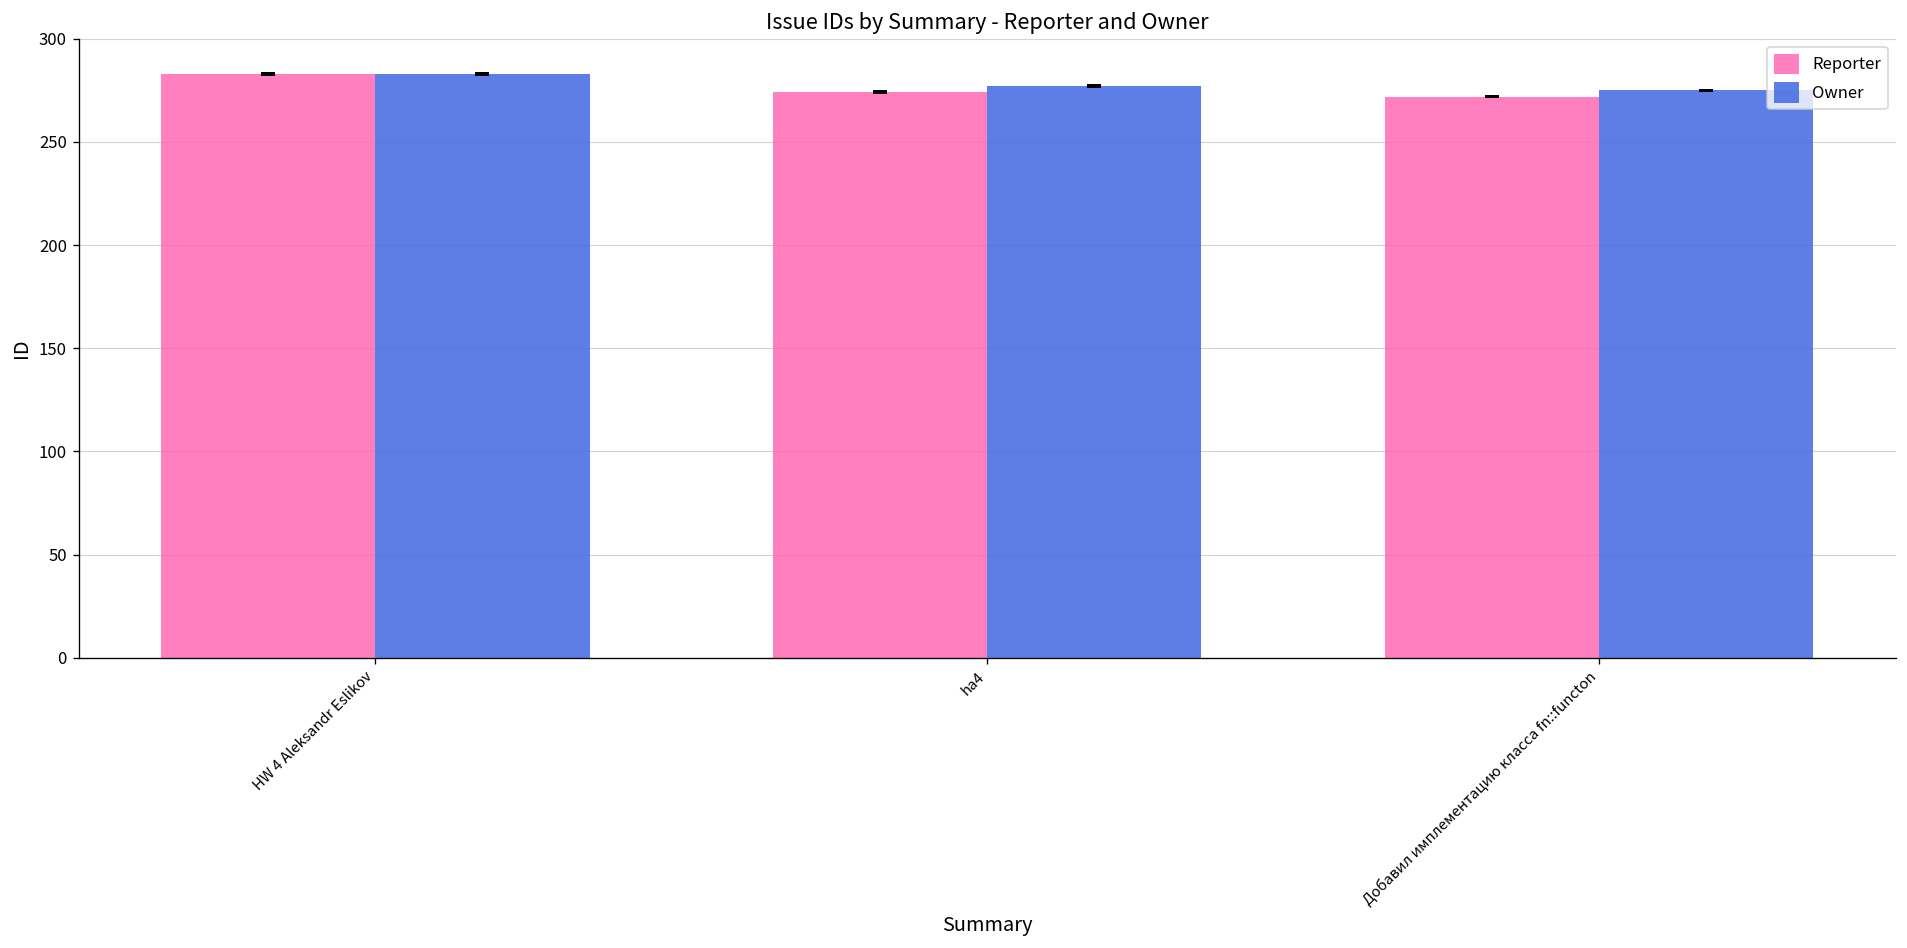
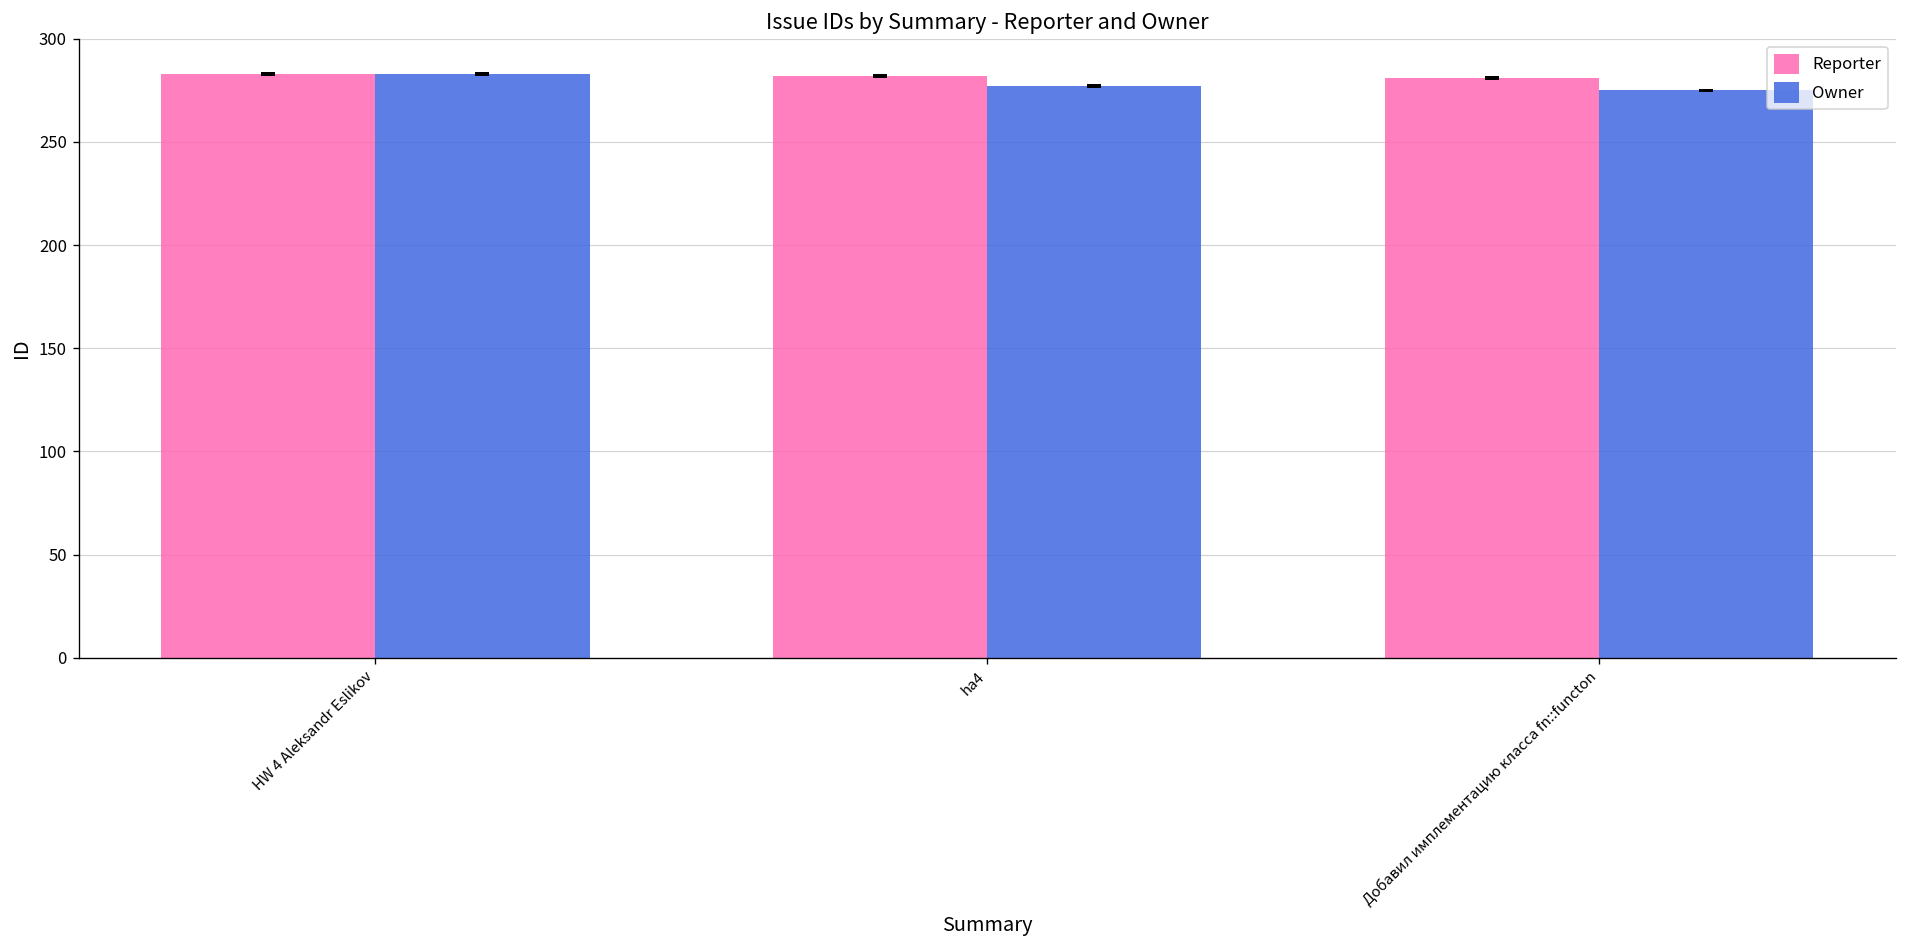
  {
    "Reporter": {
      "HW 4 Aleksandr Eslikov": 283,
-     "ha4": 274,
-     "Добавил имплементацию класса fn::functon": 272
+     "ha4": 282,
+     "Добавил имплементацию класса fn::functon": 281
    }
  }
